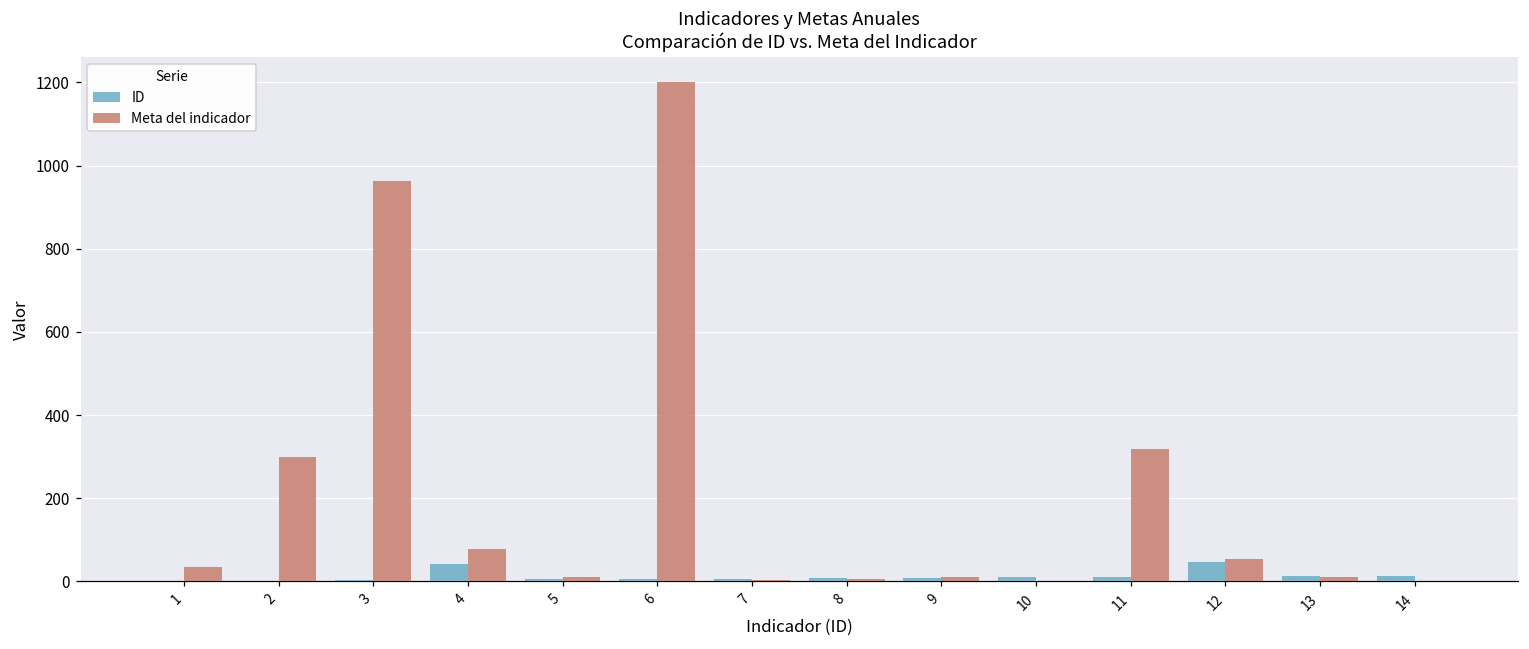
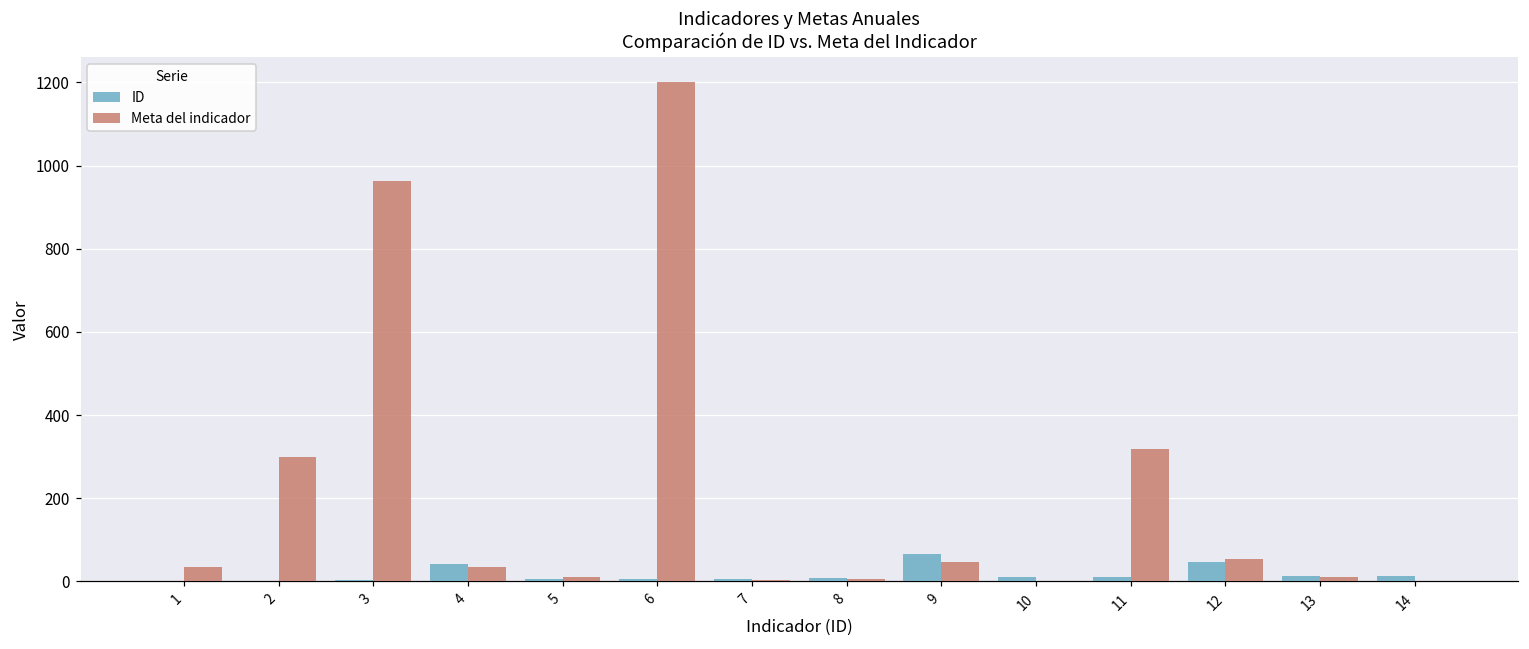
  {
    "ID": {
      "4": 40,
      "7": 10,
      "8": 10,
-     "9": 10,
+     "9": 70,
      "10": 10,
      "11": 10,
      "12": 50,
      "13": 10,
      "14": 10
    },
    "Meta del indicador": {
      "1": 40,
      "2": 300,
      "3": 960,
-     "4": 80,
+     "4": 40,
      "5": 10,
      "6": 1200,
-     "9": 10,
+     "9": 50,
      "11": 320,
      "12": 50,
      "13": 10
    }
  }
